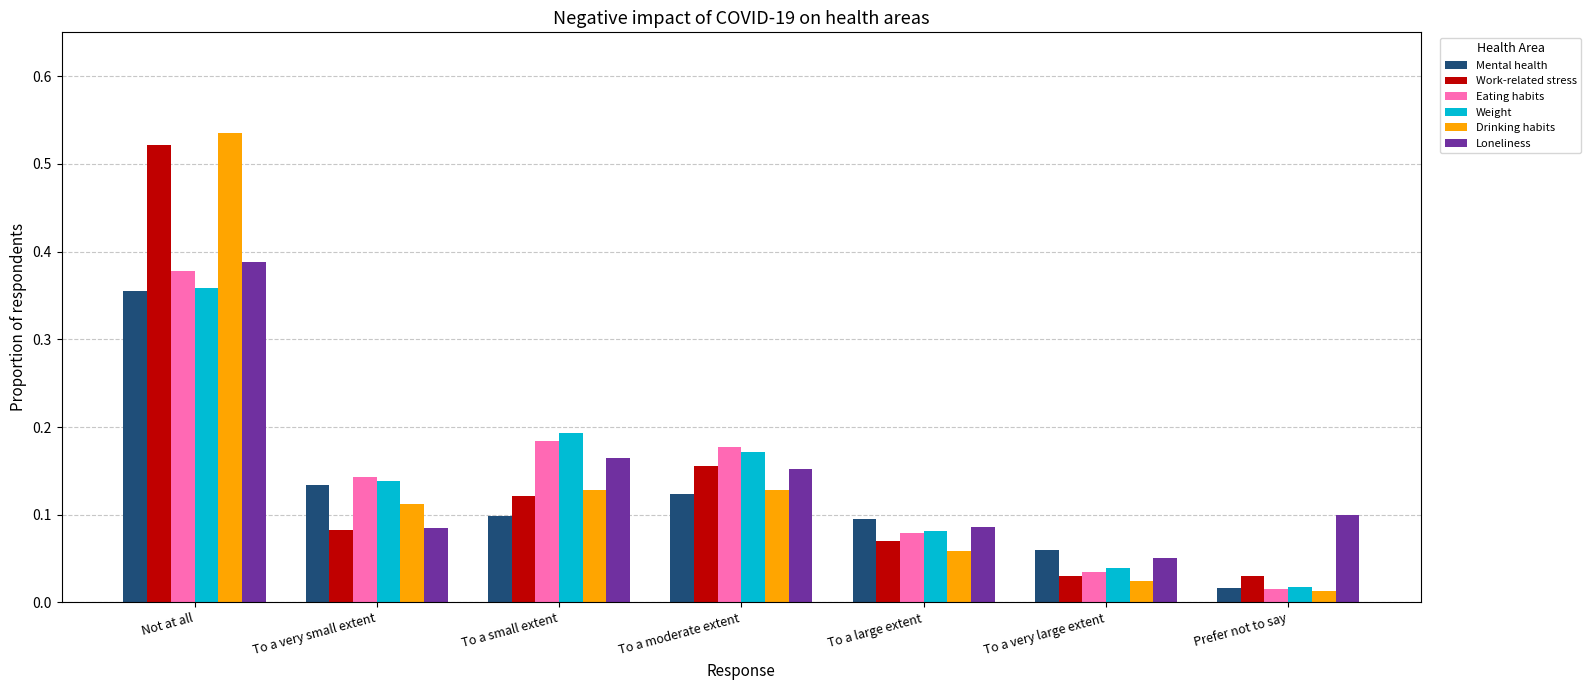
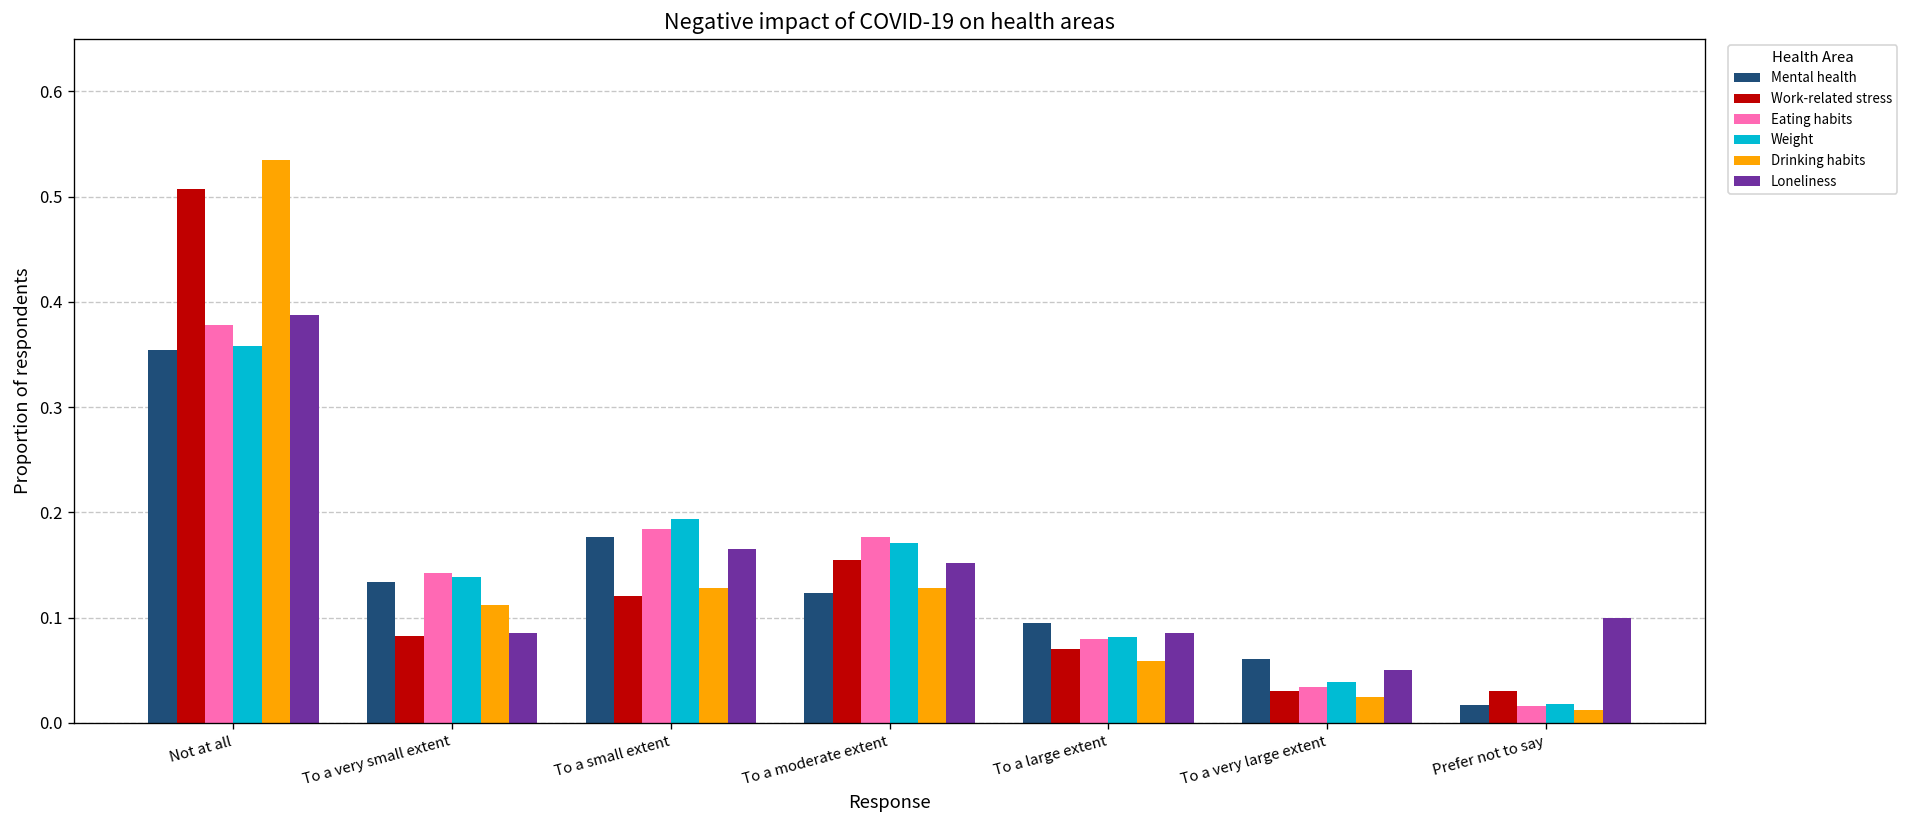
  {
    "Mental health": {
      "Not at all": 0.35,
      "To a very small extent": 0.13,
-     "To a small extent": 0.10,
+     "To a small extent": 0.18,
      "To a moderate extent": 0.12,
      "To a large extent": 0.09,
      "To a very large extent": 0.06,
      "Prefer not to say": 0.02
    },
    "Work-related stress": {
-     "Not at all": 0.52,
+     "Not at all": 0.51,
      "To a very small extent": 0.08,
      "To a small extent": 0.12,
      "To a moderate extent": 0.16,
      "To a large extent": 0.07,
      "To a very large extent": 0.03,
      "Prefer not to say": 0.03
    },
    "Eating habits": {
      "Not at all": 0.38,
      "To a very small extent": 0.14,
      "To a small extent": 0.18,
      "To a moderate extent": 0.18,
      "To a large extent": 0.08,
      "To a very large extent": 0.03,
      "Prefer not to say": 0.02
    },
    "Weight": {
      "Not at all": 0.36,
      "To a very small extent": 0.14,
      "To a small extent": 0.19,
      "To a moderate extent": 0.17,
      "To a large extent": 0.08,
      "To a very large extent": 0.04,
      "Prefer not to say": 0.02
    },
    "Drinking habits": {
      "Not at all": 0.54,
      "To a very small extent": 0.11,
      "To a small extent": 0.13,
      "To a moderate extent": 0.13,
      "To a large extent": 0.06,
      "To a very large extent": 0.02,
      "Prefer not to say": 0.01
    },
    "Loneliness": {
      "Not at all": 0.39,
      "To a very small extent": 0.09,
      "To a small extent": 0.16,
      "To a moderate extent": 0.15,
      "To a large extent": 0.09,
      "To a very large extent": 0.05,
      "Prefer not to say": 0.10
    }
  }
